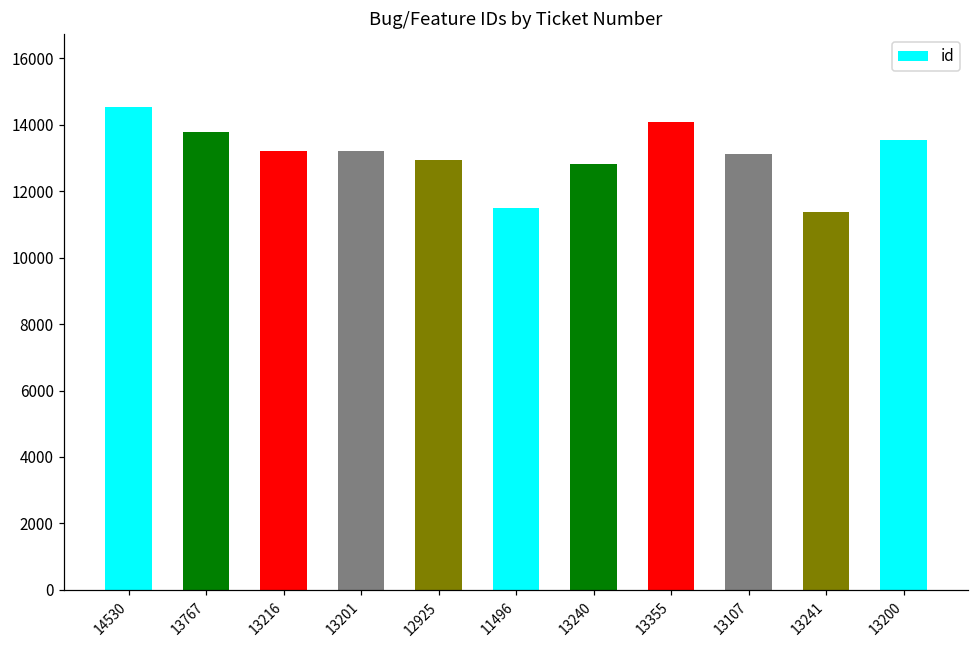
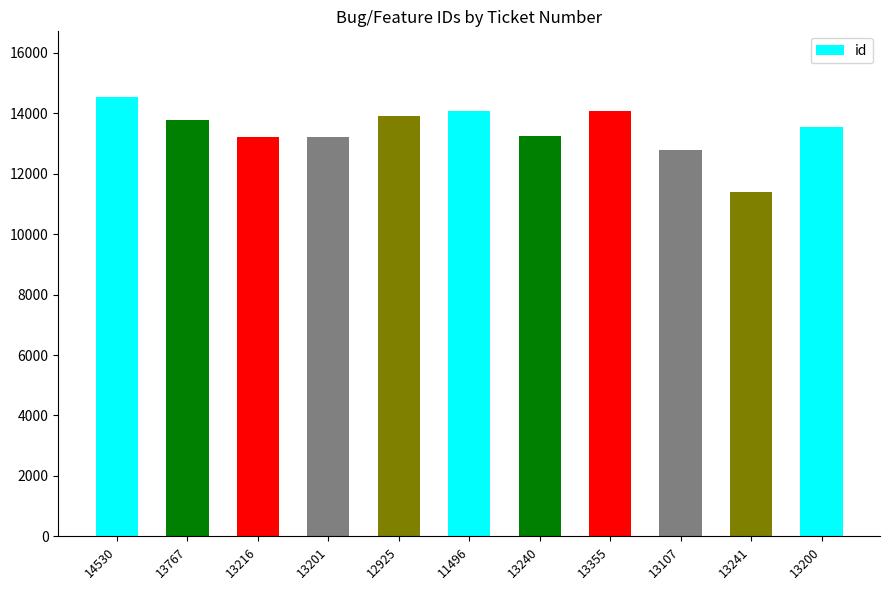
  {
    "14530": 14500,
    "13767": 13800,
    "13216": 13200,
    "13201": 13200,
-   "12925": 12900,
-   "11496": 11500,
-   "13240": 12800,
+   "12925": 13900,
+   "11496": 14100,
+   "13240": 13200,
    "13355": 14100,
-   "13107": 13100,
+   "13107": 12800,
    "13241": 11400,
    "13200": 13600
  }
